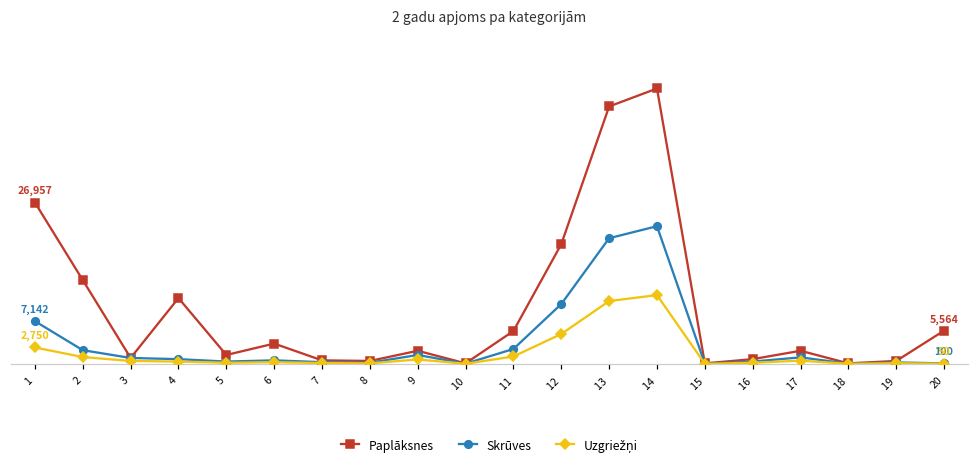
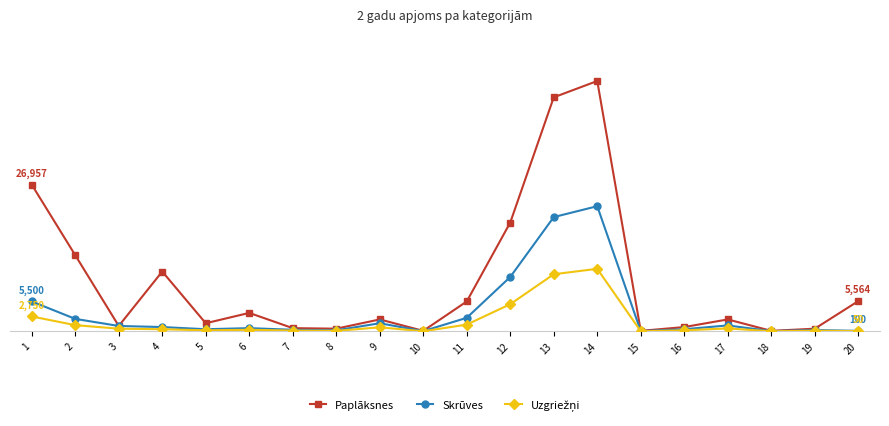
  {
    "Paplāksnes": {
      "1": "26,957",
      "20": "5,564"
    },
    "Skrūves": {
-     "1": "7,142"
+     "1": "5,500"
    }
  }
